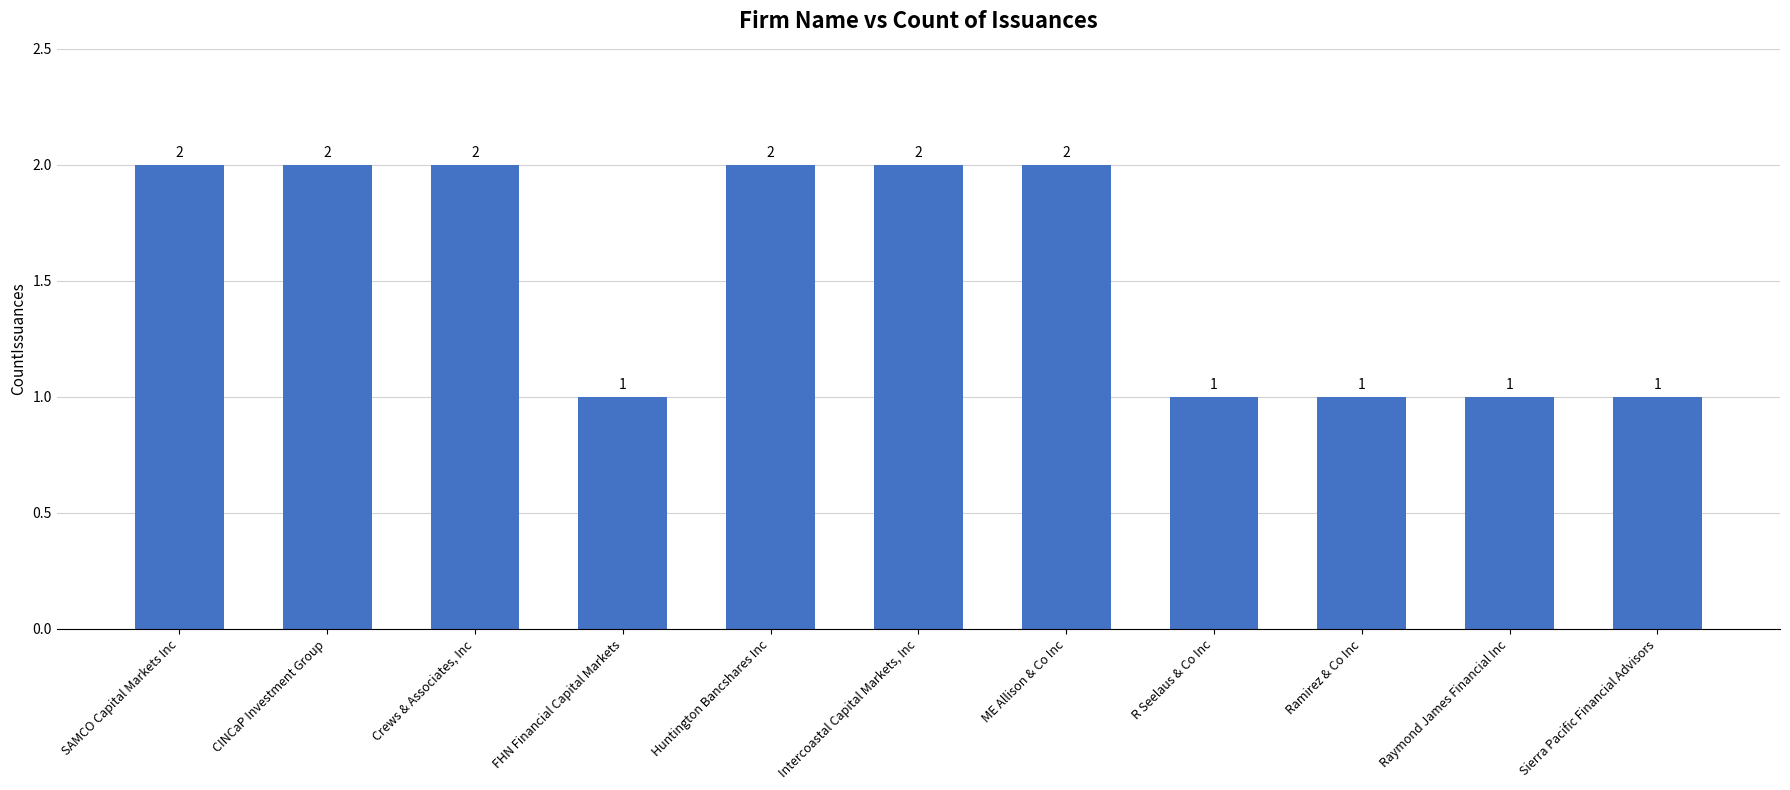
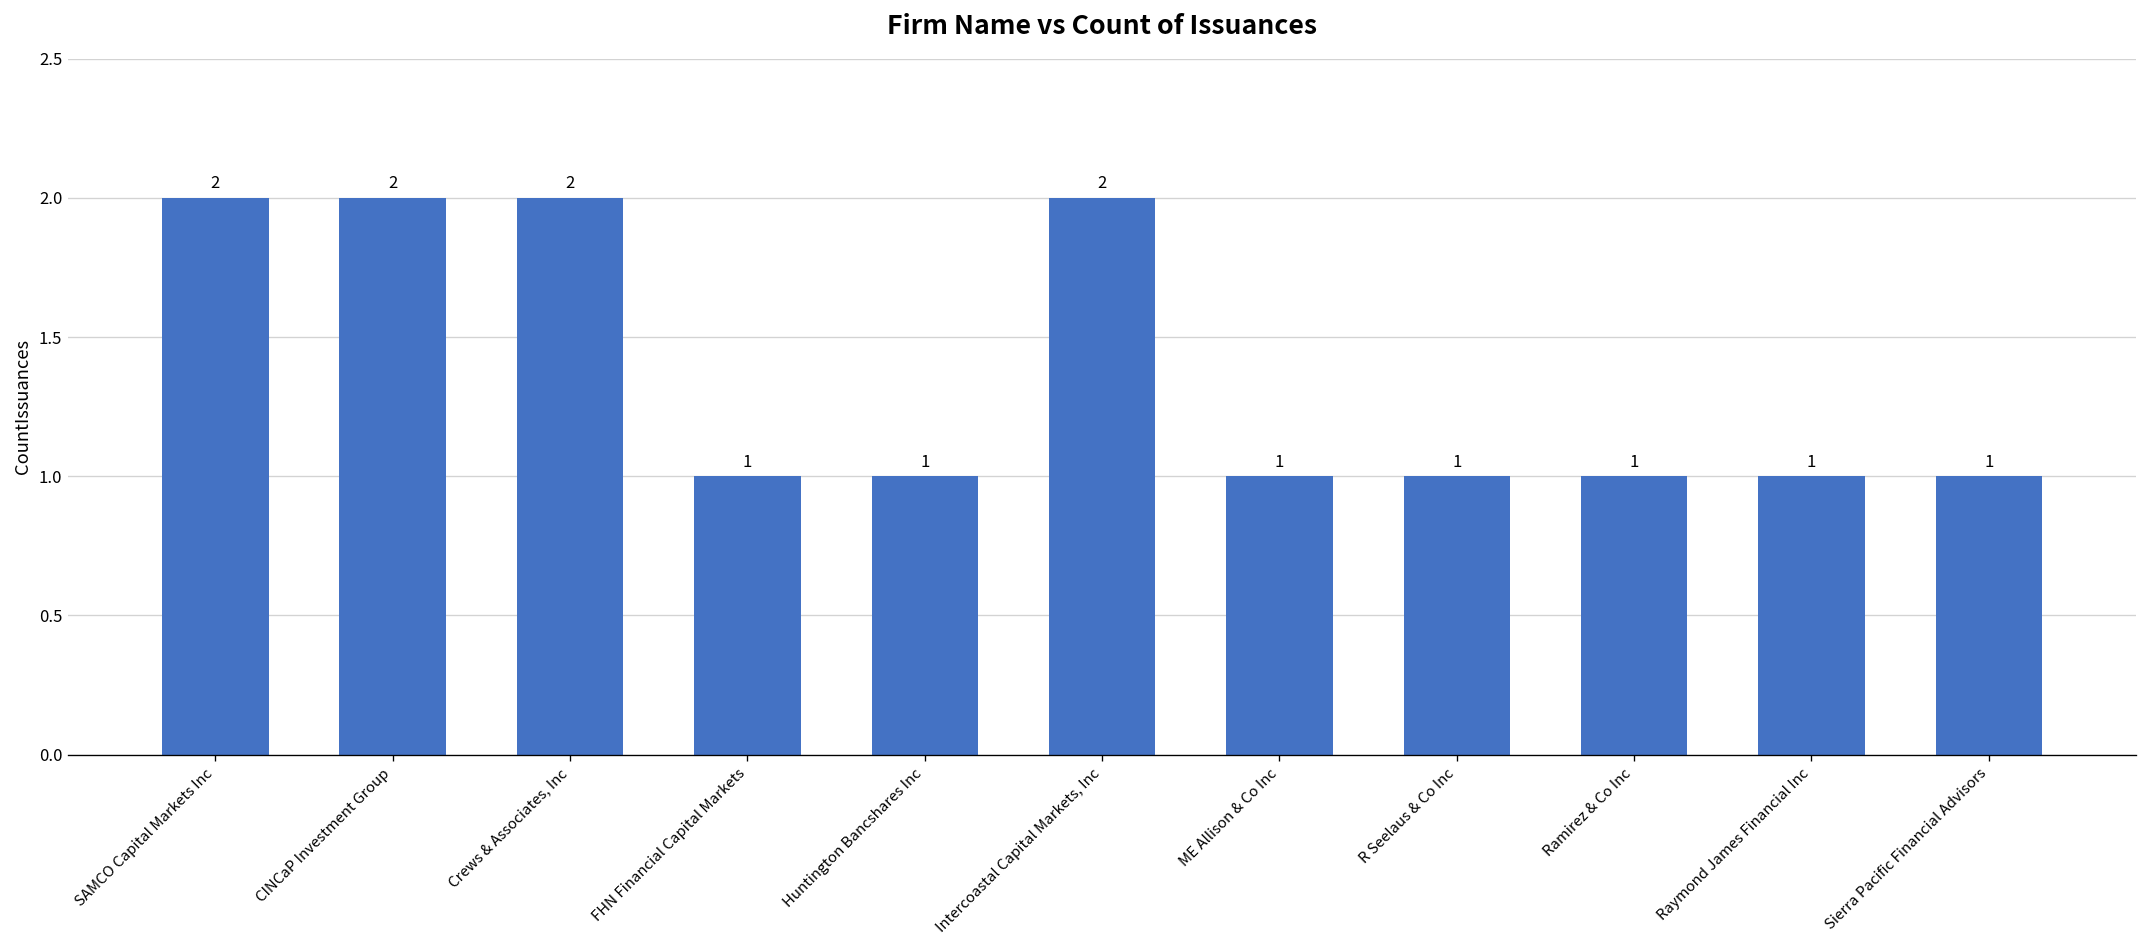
  {
    "SAMCO Capital Markets Inc": 2,
    "CINCaP Investment Group": 2,
    "Crews & Associates, Inc": 2,
    "FHN Financial Capital Markets": 1,
-   "Huntington Bancshares Inc": 2,
+   "Huntington Bancshares Inc": 1,
    "Intercoastal Capital Markets, Inc": 2,
-   "ME Allison & Co Inc": 2,
+   "ME Allison & Co Inc": 1,
    "R Seelaus & Co Inc": 1,
    "Ramirez & Co Inc": 1,
    "Raymond James Financial Inc": 1,
    "Sierra Pacific Financial Advisors": 1
  }
